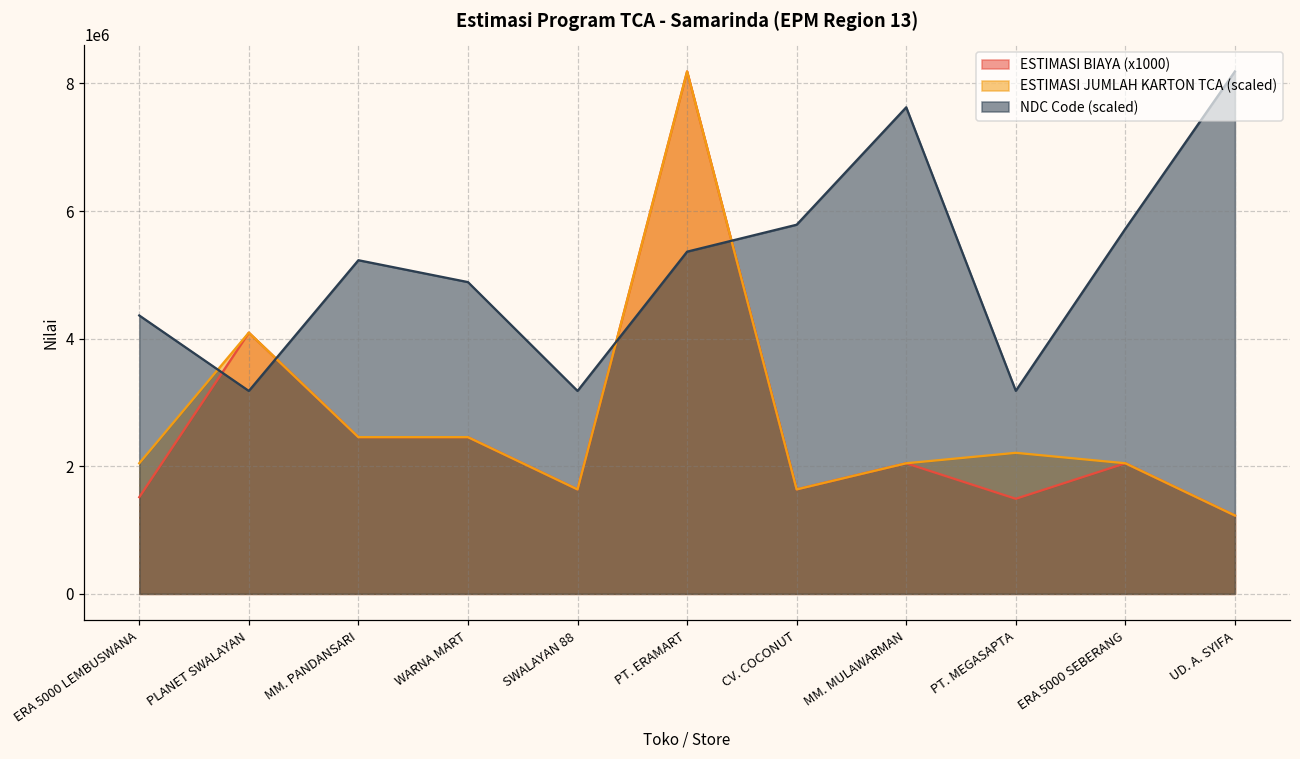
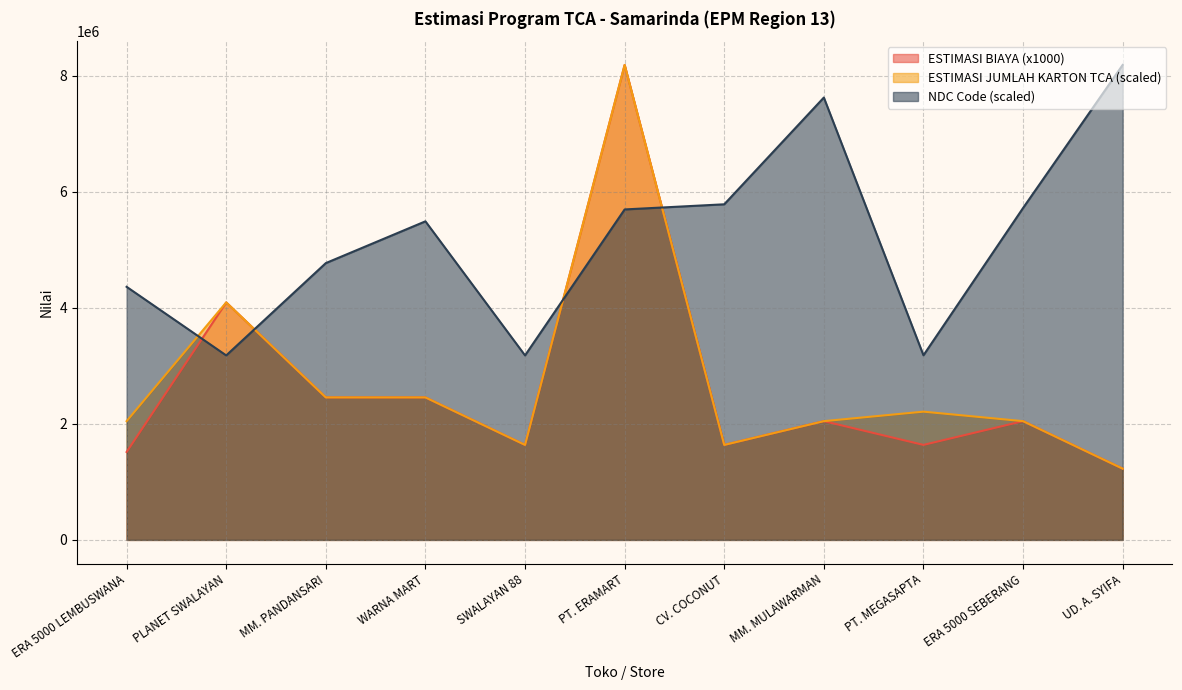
  {
    "ESTIMASI BIAYA (x1000)": {
      "ERA 5000 LEMBUSWANA": 1500000,
-     "PT. MEGASAPTA": 1500000
+     "PT. MEGASAPTA": 1600000
    },
    "ESTIMASI JUMLAH KARTON TCA (scaled)": {
      "ERA 5000 LEMBUSWANA": 2000000,
      "PT. MEGASAPTA": 2200000
    },
    "NDC Code (scaled)": {
      "ERA 5000 LEMBUSWANA": 4400000,
      "PLANET SWALAYAN": 3200000,
-     "MM. PANDANSARI": 5200000,
-     "WARNA MART": 4900000,
+     "MM. PANDANSARI": 4800000,
+     "WARNA MART": 5500000,
      "SWALAYAN 88": 3200000,
-     "PT. ERAMART": 5400000,
+     "PT. ERAMART": 5700000,
      "CV. COCONUT": 5800000,
      "MM. MULAWARMAN": 7600000,
      "PT. MEGASAPTA": 3200000,
      "ERA 5000 SEBERANG": 5700000
    }
  }
